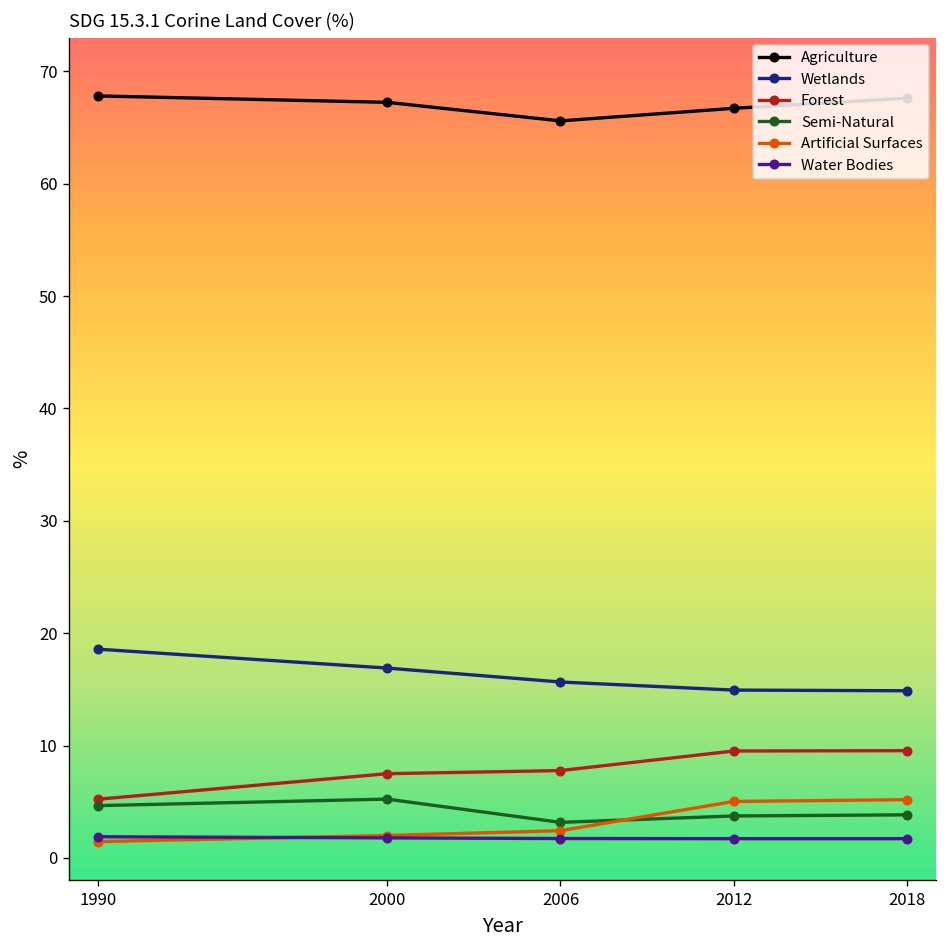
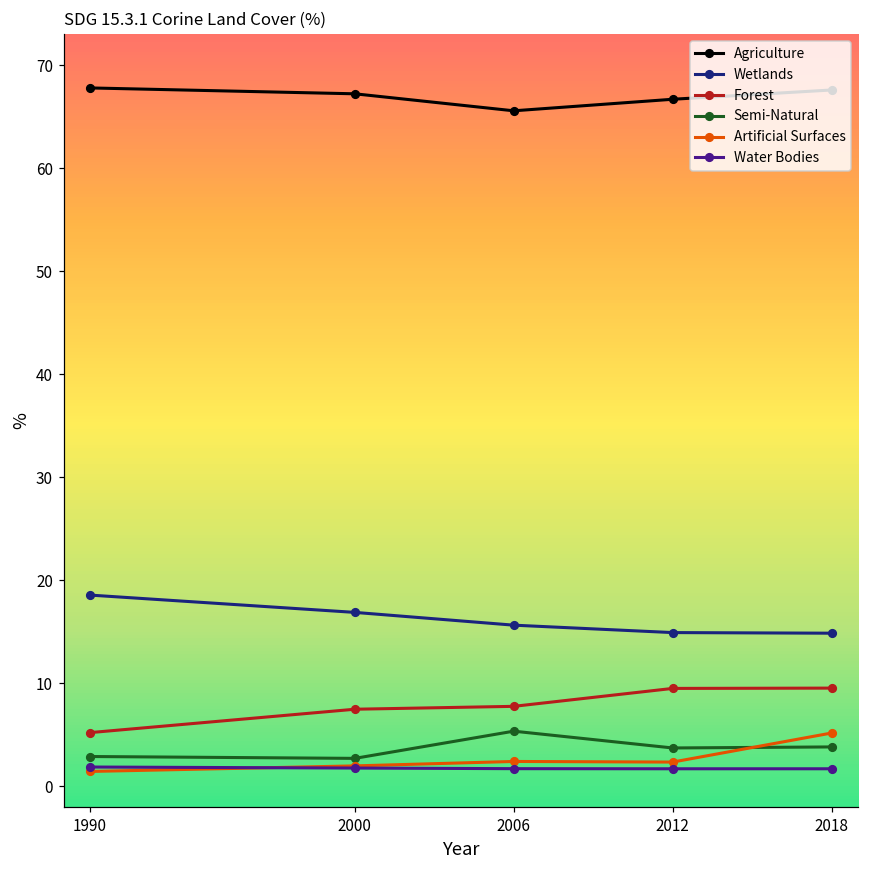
  {
    "Agriculture": {
      "1990": 68,
      "2000": 67,
      "2006": 66,
      "2012": 67
    },
    "Forest": {
      "1990": 5,
      "2000": 8,
      "2006": 8,
      "2012": 10,
      "2018": 10
    },
    "Semi-Natural": {
-     "1990": 5,
-     "2000": 5,
-     "2006": 3,
+     "1990": 3,
+     "2000": 3,
+     "2006": 5,
      "2012": 4,
      "2018": 4
    },
    "Artificial Surfaces": {
      "1990": 1,
      "2006": 2,
-     "2012": 5,
+     "2012": 2,
      "2018": 5
    }
  }
